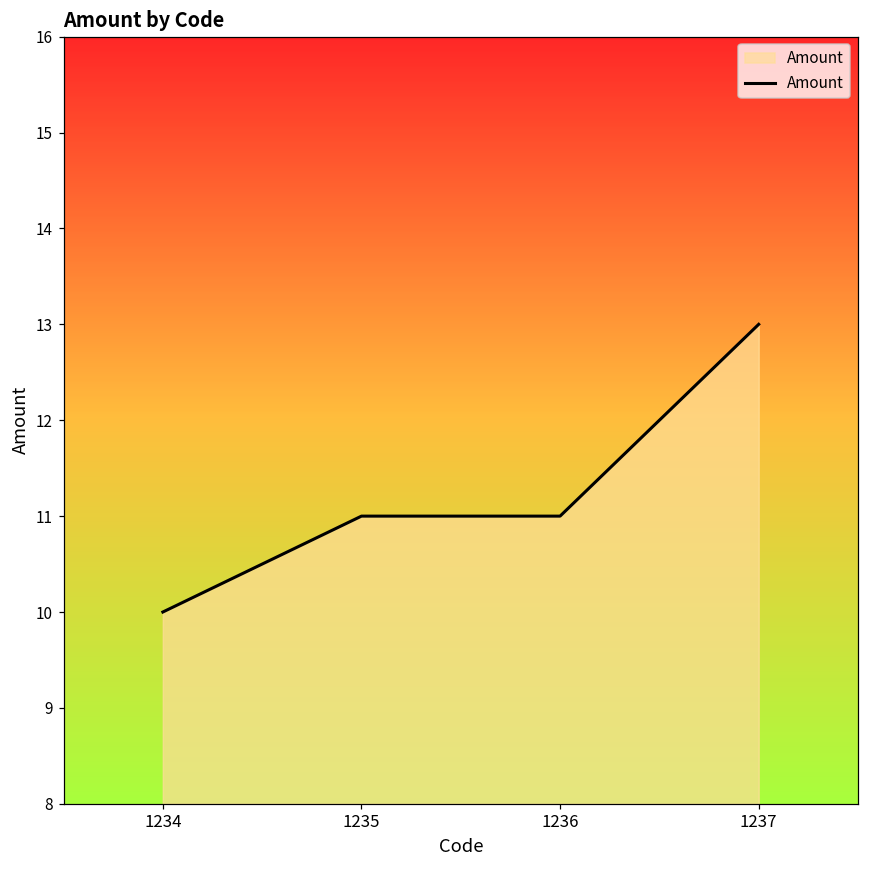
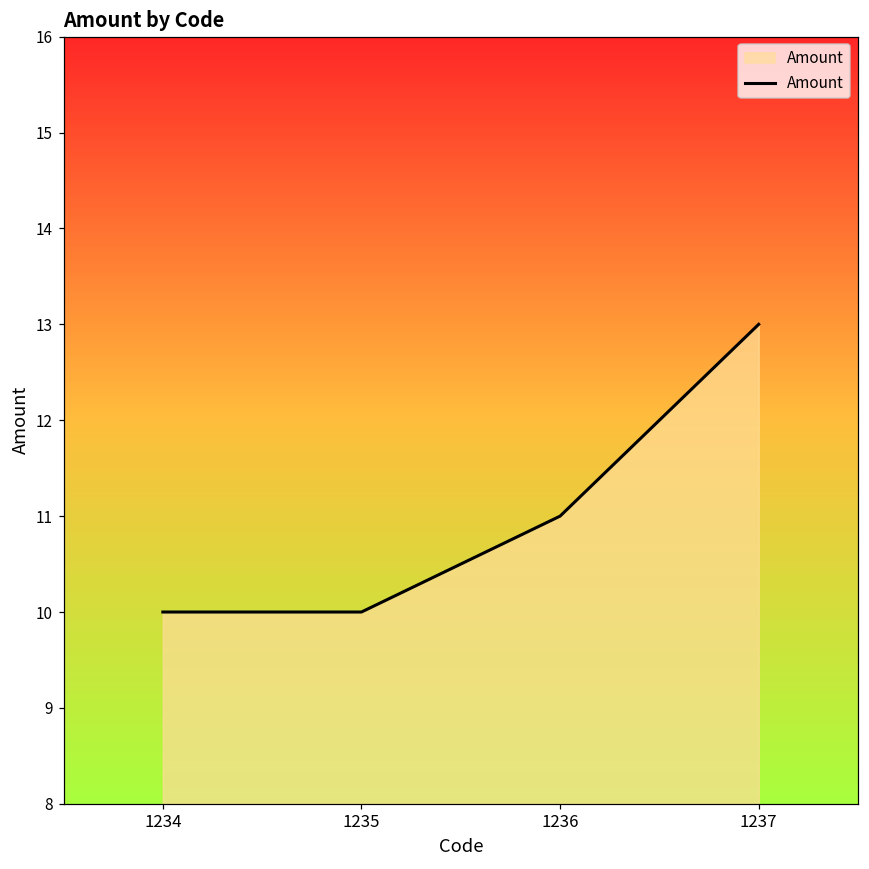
  {
    "1234": 10,
-   "1235": 11,
+   "1235": 10,
    "1236": 11,
    "1237": 13
  }
